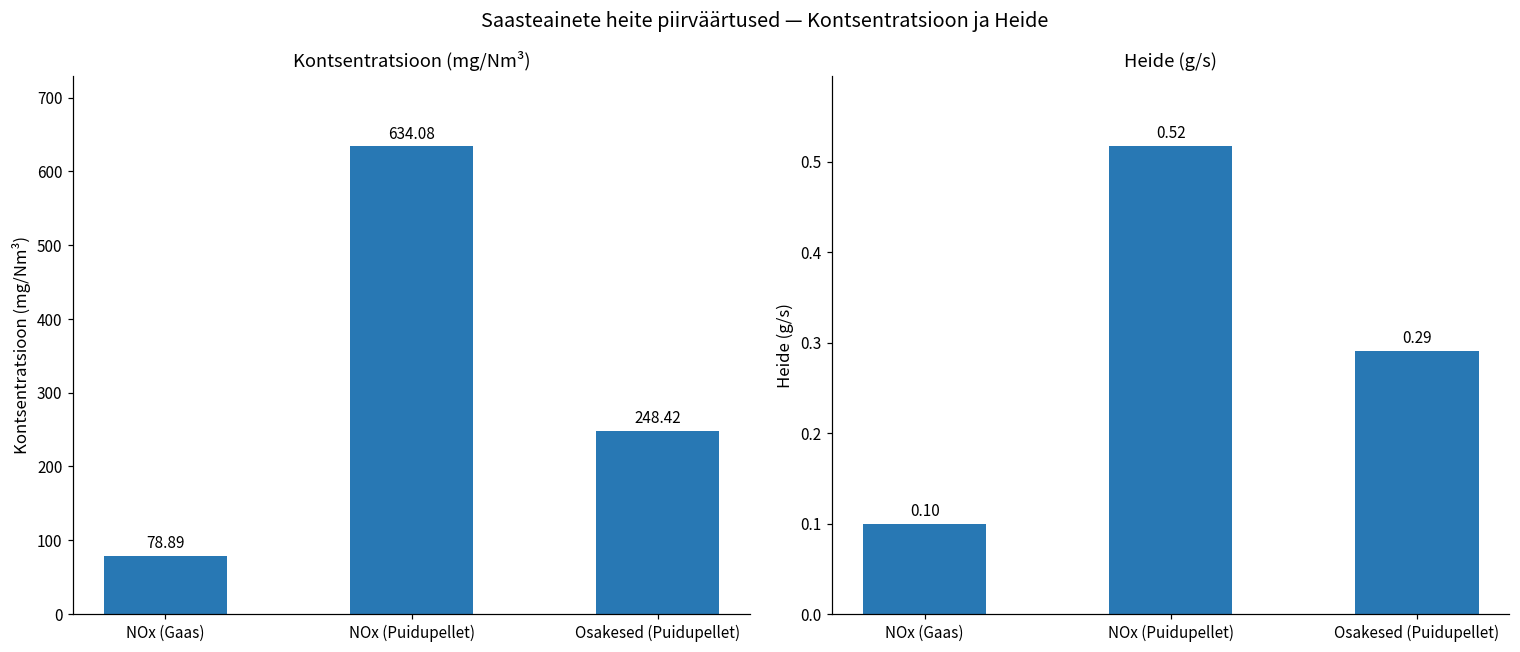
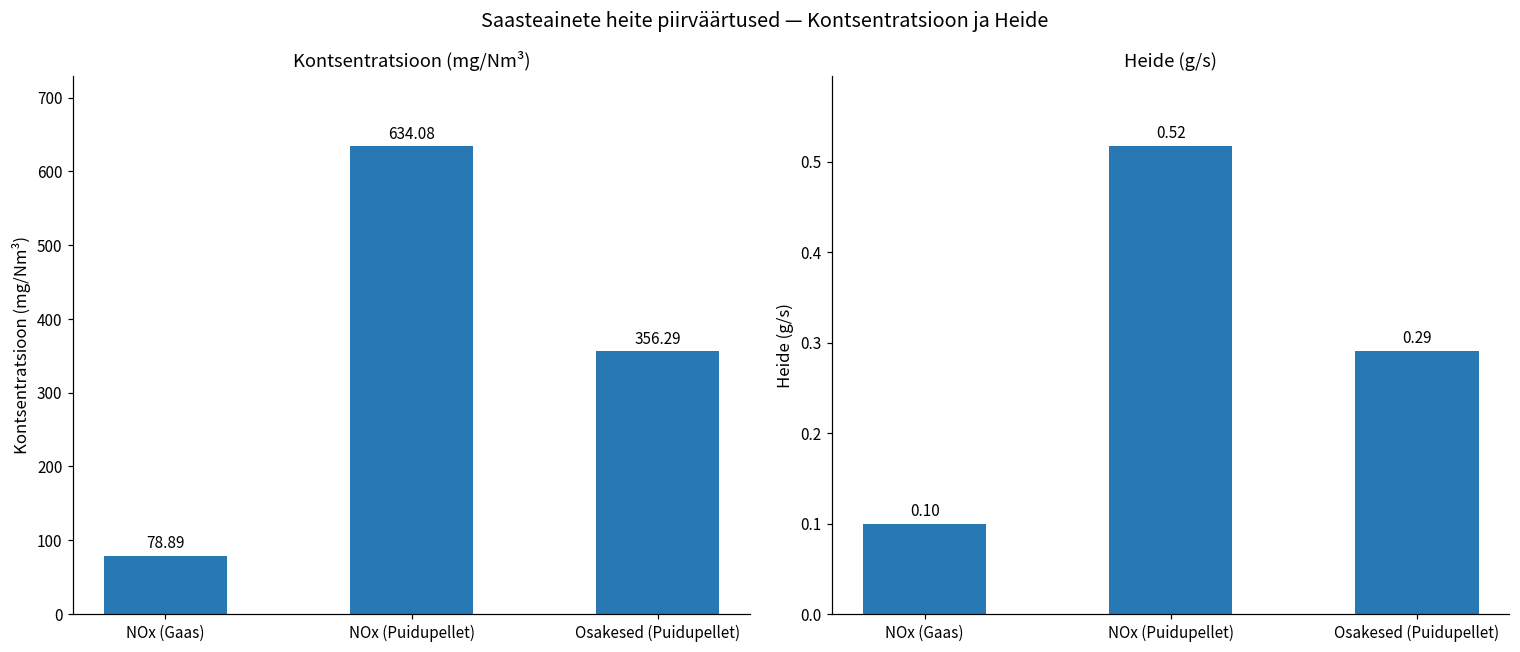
  {
    "Kontsentratsioon (mg/Nm³)": {
      "NOx (Gaas)": 78.89,
      "NOx (Puidupellet)": 634.08,
-     "Osakesed (Puidupellet)": 248.42
+     "Osakesed (Puidupellet)": 356.29
    },
    "Heide (g/s)": {
      "NOx (Gaas)": 0.10,
      "NOx (Puidupellet)": 0.52,
      "Osakesed (Puidupellet)": 0.29
    }
  }
